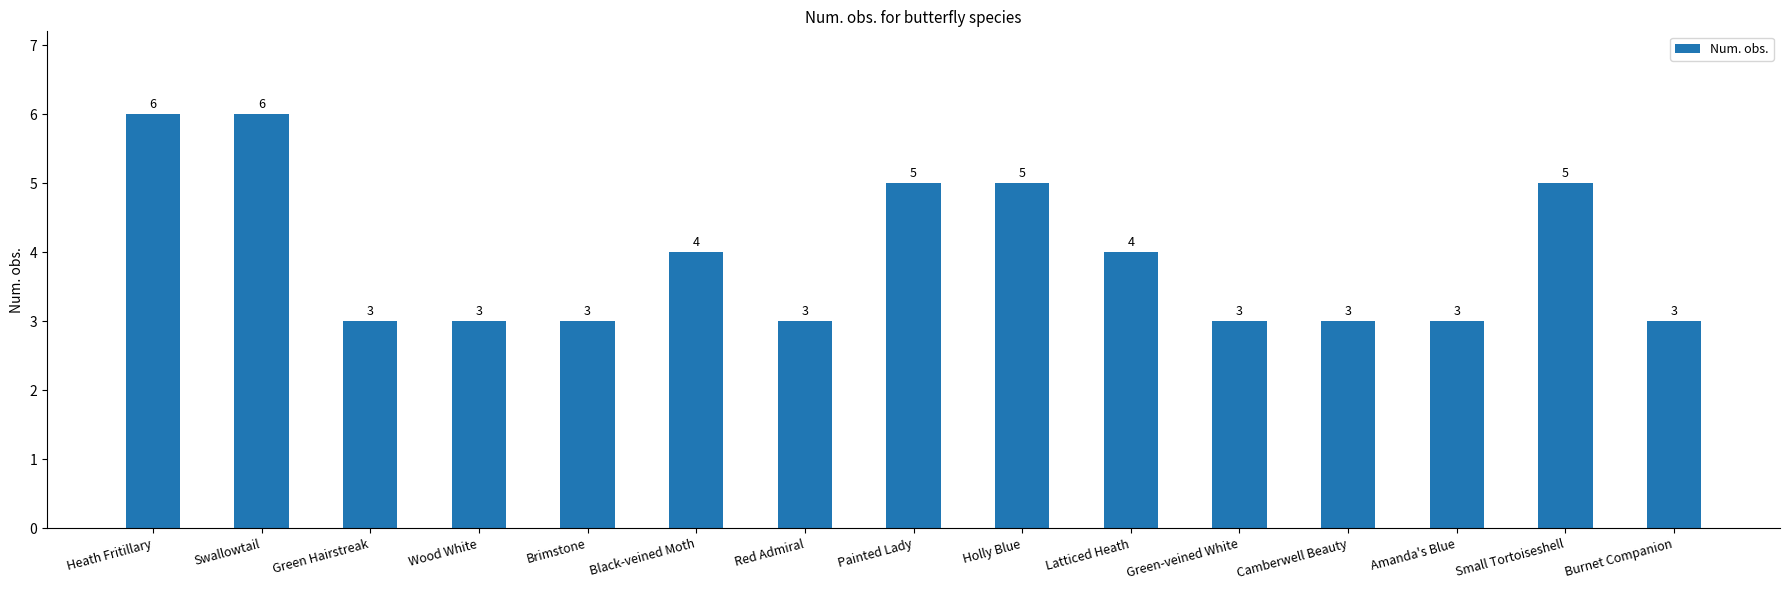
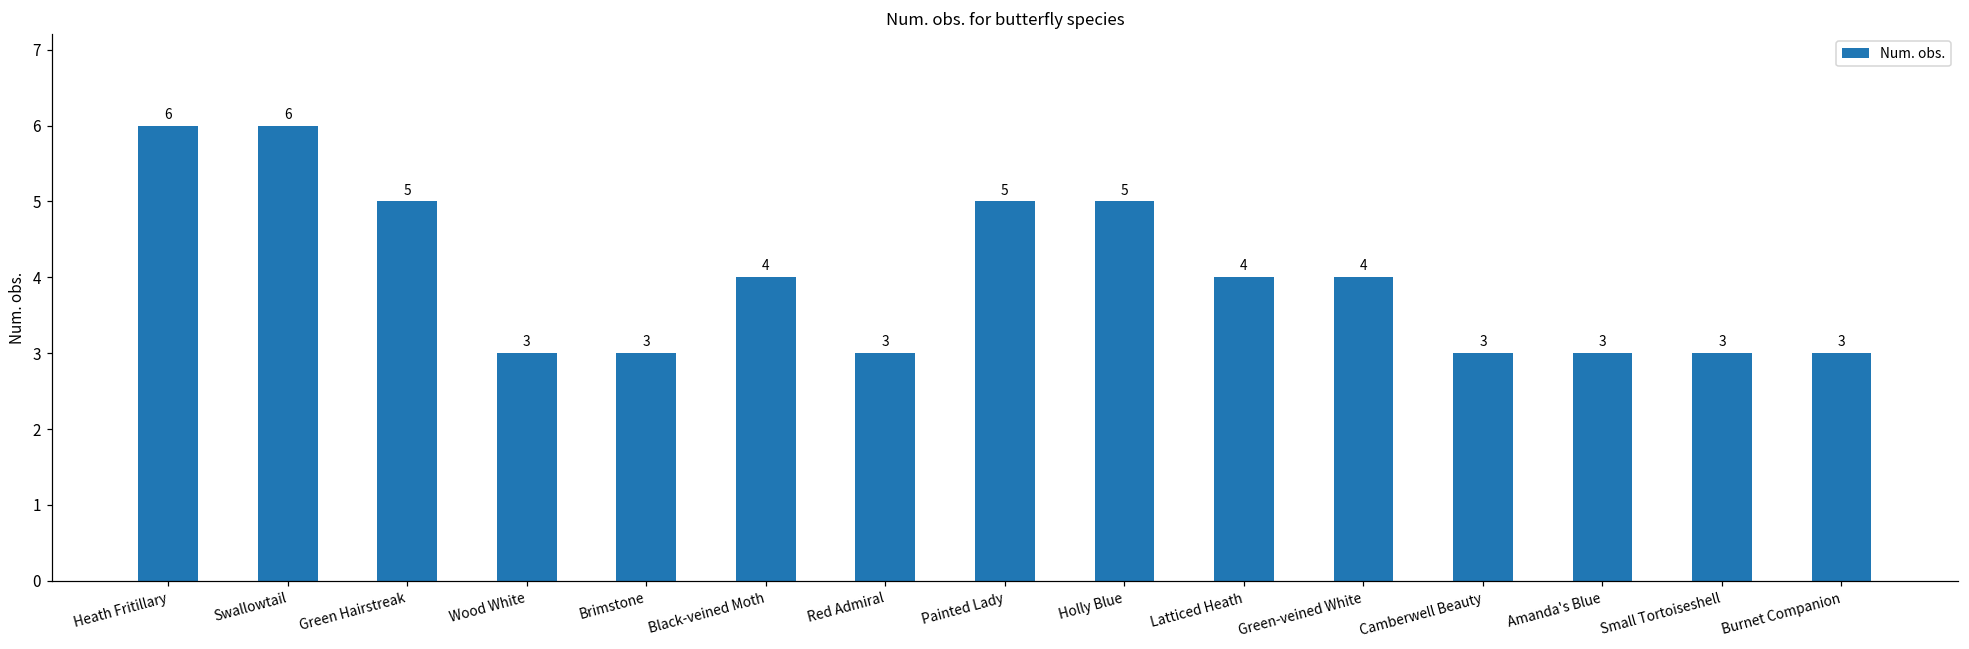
  {
    "Heath Fritillary": 6,
    "Swallowtail": 6,
-   "Green Hairstreak": 3,
+   "Green Hairstreak": 5,
    "Wood White": 3,
    "Brimstone": 3,
    "Black-veined Moth": 4,
    "Red Admiral": 3,
    "Painted Lady": 5,
    "Holly Blue": 5,
    "Latticed Heath": 4,
-   "Green-veined White": 3,
+   "Green-veined White": 4,
    "Camberwell Beauty": 3,
    "Amanda's Blue": 3,
-   "Small Tortoiseshell": 5,
+   "Small Tortoiseshell": 3,
    "Burnet Companion": 3
  }
